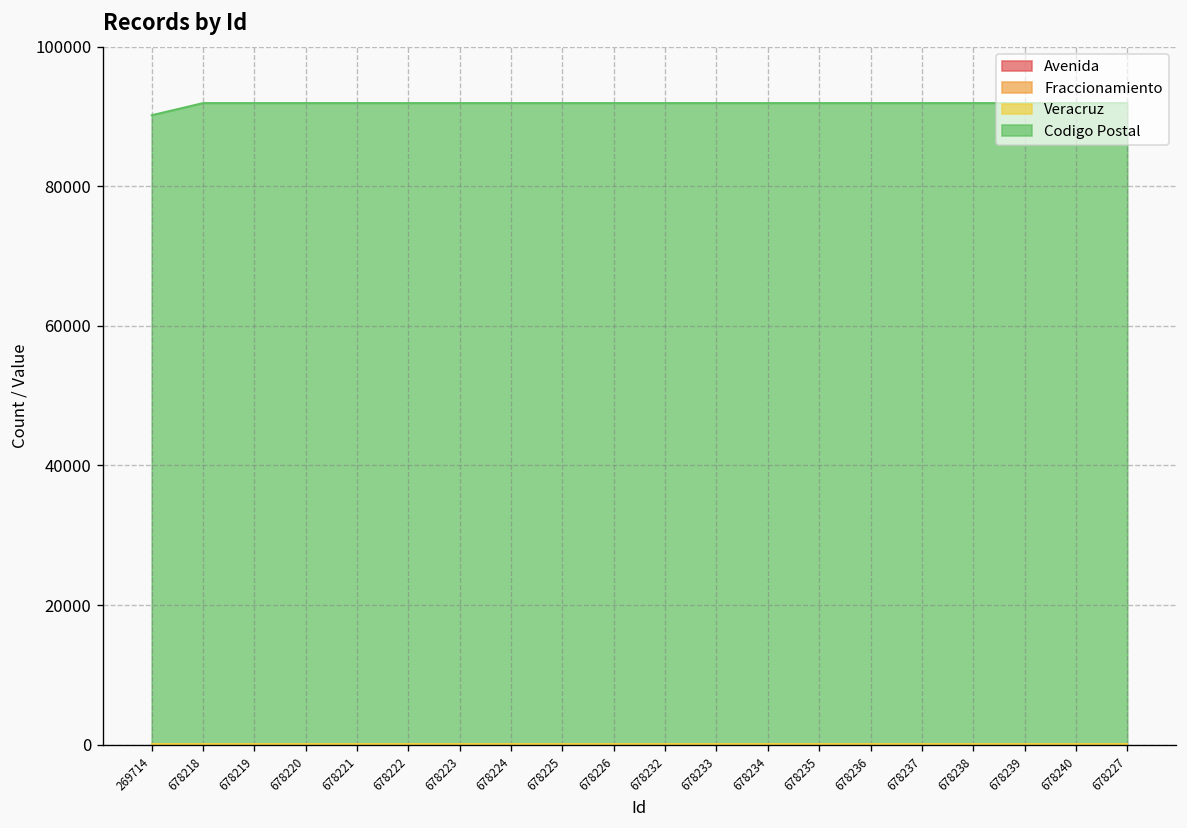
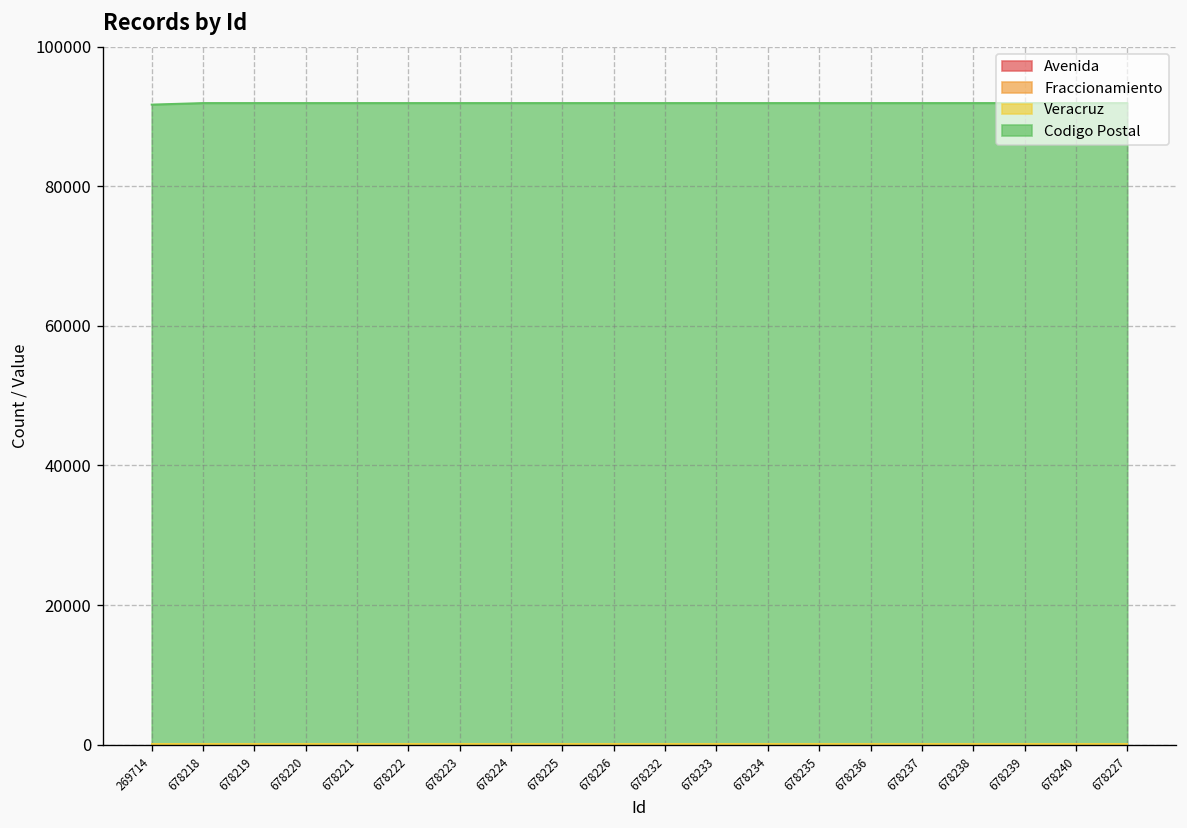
  {
    "Veracruz": {
      "269714": 0,
      "678218": 0,
      "678219": 0,
      "678220": 0,
      "678221": 0,
      "678222": 0,
      "678223": 0,
      "678224": 0,
      "678225": 0,
      "678226": 0,
      "678232": 0,
      "678233": 0,
      "678234": 0,
      "678235": 0,
      "678236": 0,
      "678237": 0,
      "678238": 0,
      "678239": 0,
      "678240": 0,
      "678227": 0
    },
    "Codigo Postal": {
-     "269714": 90000,
+     "269714": 92000,
      "678218": 92000,
      "678219": 92000,
      "678220": 92000,
      "678221": 92000,
      "678222": 92000,
      "678223": 92000,
      "678224": 92000,
      "678225": 92000,
      "678226": 92000,
      "678232": 92000,
      "678233": 92000,
      "678234": 92000,
      "678235": 92000,
      "678236": 92000,
      "678237": 92000,
      "678238": 92000
    }
  }
